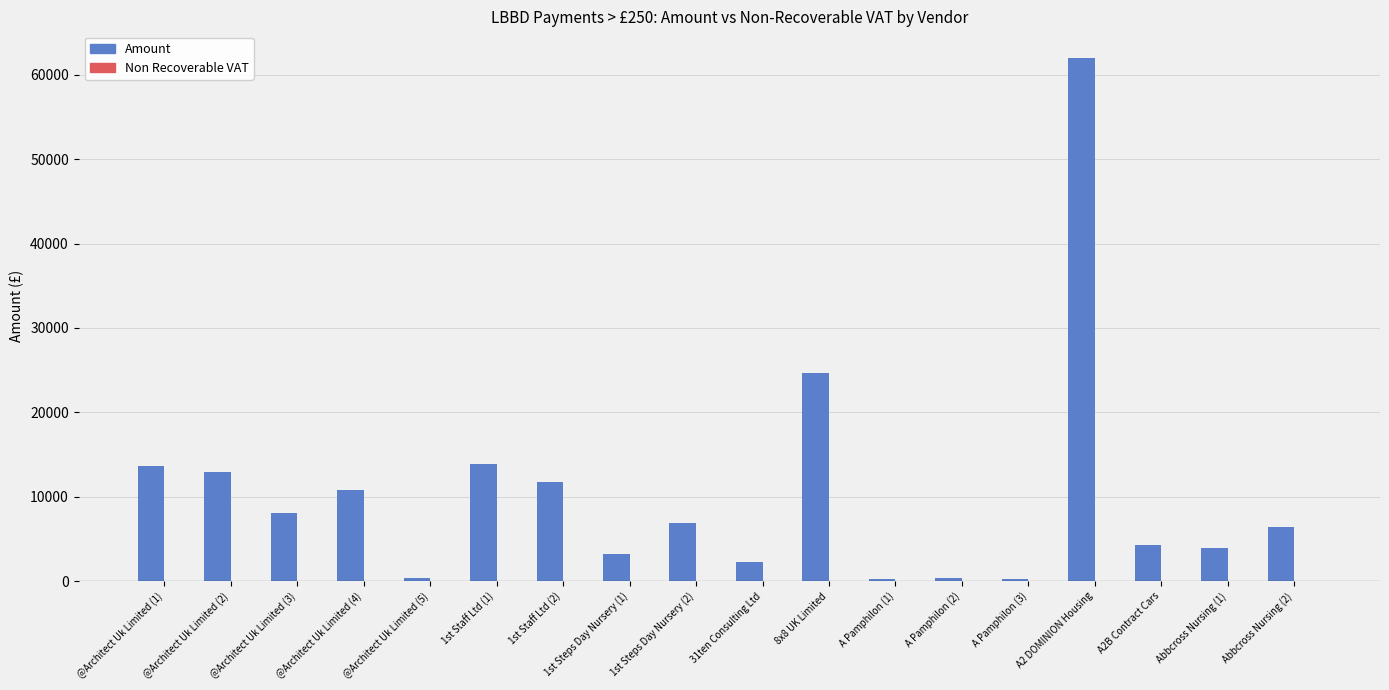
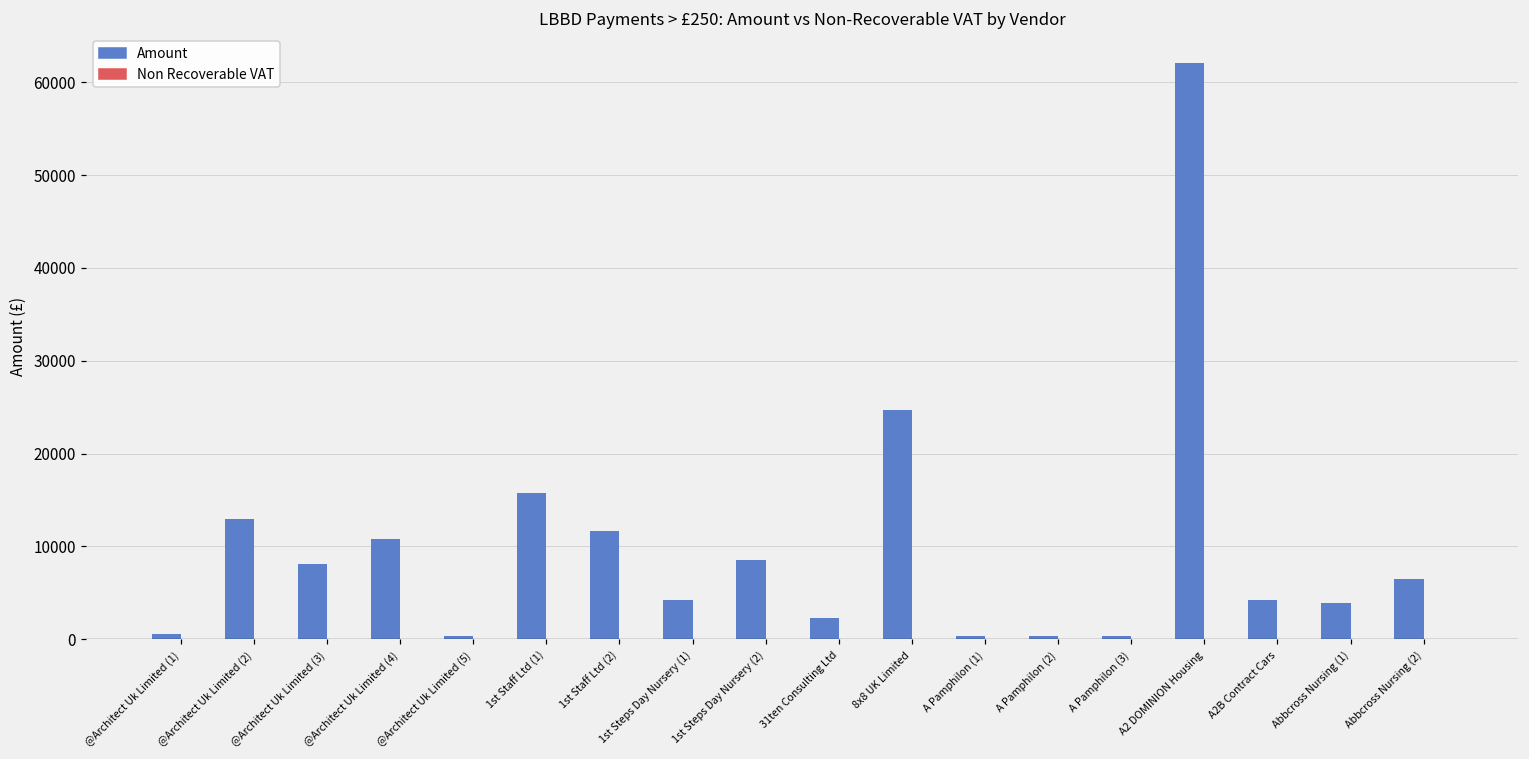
  {
    "Amount": {
-     "@Architect Uk Limited (1)": 14000,
+     "@Architect Uk Limited (1)": 1000,
      "@Architect Uk Limited (2)": 13000,
      "@Architect Uk Limited (3)": 8000,
      "@Architect Uk Limited (4)": 11000,
      "@Architect Uk Limited (5)": 0,
-     "1st Staff Ltd (1)": 14000,
+     "1st Staff Ltd (1)": 16000,
      "1st Staff Ltd (2)": 12000,
-     "1st Steps Day Nursery (1)": 3000,
-     "1st Steps Day Nursery (2)": 7000,
+     "1st Steps Day Nursery (1)": 4000,
+     "1st Steps Day Nursery (2)": 9000,
      "31ten Consulting Ltd": 2000,
      "8x8 UK Limited": 25000,
      "A Pamphilon (2)": 0,
      "A2 DOMINION Housing": 62000,
      "A2B Contract Cars": 4000,
      "Abbcross Nursing (1)": 4000,
      "Abbcross Nursing (2)": 6000
    },
    "Non Recoverable VAT": {
      "@Architect Uk Limited (1)": 0,
      "@Architect Uk Limited (2)": 0,
      "@Architect Uk Limited (3)": 0,
      "@Architect Uk Limited (4)": 0,
      "@Architect Uk Limited (5)": 0,
      "1st Staff Ltd (1)": 0,
      "1st Staff Ltd (2)": 0,
      "1st Steps Day Nursery (1)": 0,
      "1st Steps Day Nursery (2)": 0,
      "31ten Consulting Ltd": 0,
      "8x8 UK Limited": 0,
      "A Pamphilon (1)": 0,
      "A Pamphilon (2)": 0,
      "A Pamphilon (3)": 0,
      "A2 DOMINION Housing": 0,
      "A2B Contract Cars": 0,
      "Abbcross Nursing (1)": 0,
      "Abbcross Nursing (2)": 0
    }
  }
